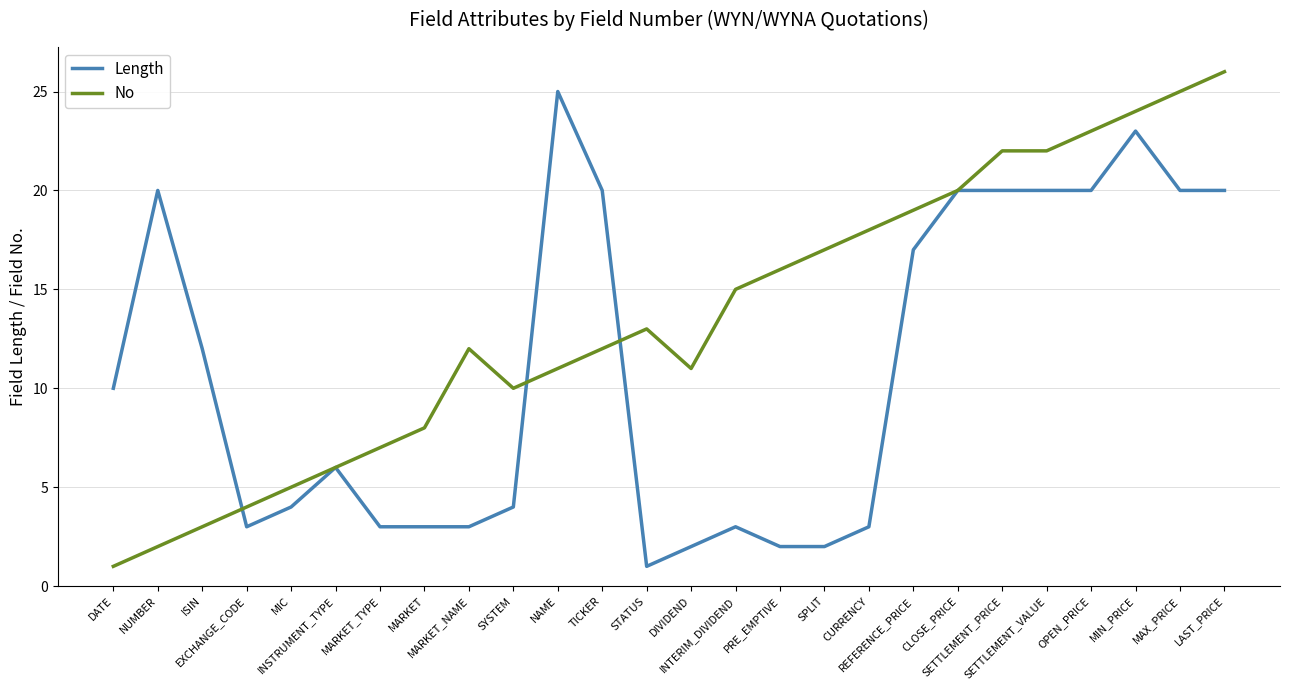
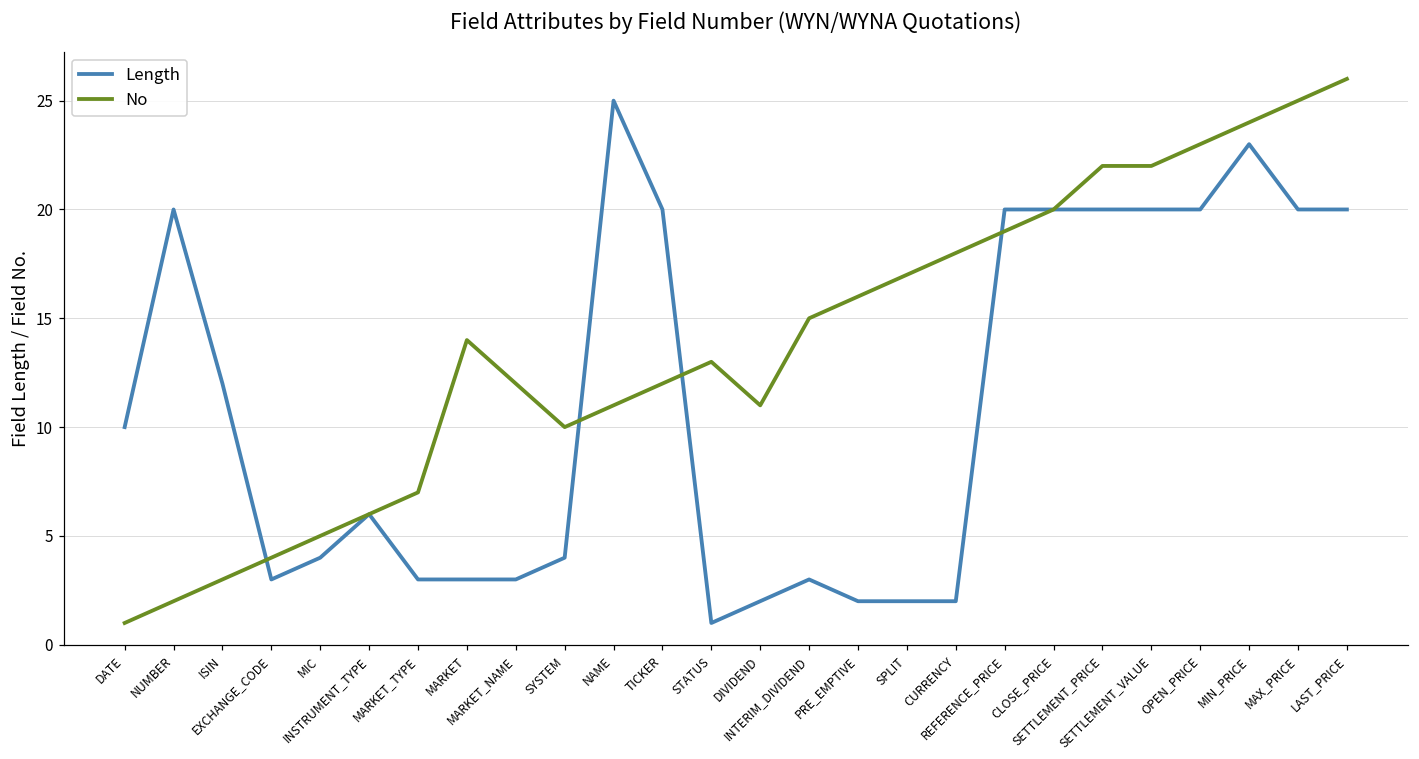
  {
    "Length": {
      "DATE": 10,
      "NUMBER": 20,
      "ISIN": 12,
      "EXCHANGE_CODE": 3,
      "MIC": 4,
      "MARKET_TYPE": 3,
      "MARKET": 3,
      "MARKET_NAME": 3,
      "SYSTEM": 4,
      "NAME": 25,
      "TICKER": 20,
      "STATUS": 1,
      "DIVIDEND": 2,
      "INTERIM_DIVIDEND": 3,
      "PRE_EMPTIVE": 2,
      "SPLIT": 2,
-     "CURRENCY": 3,
-     "REFERENCE_PRICE": 17,
+     "CURRENCY": 2,
+     "REFERENCE_PRICE": 20,
      "SETTLEMENT_PRICE": 20,
      "SETTLEMENT_VALUE": 20,
      "OPEN_PRICE": 20,
      "MIN_PRICE": 23,
      "MAX_PRICE": 20,
      "LAST_PRICE": 20
    },
    "No": {
      "DATE": 1,
      "NUMBER": 2,
      "ISIN": 3,
      "EXCHANGE_CODE": 4,
      "MIC": 5,
      "MARKET_TYPE": 7,
-     "MARKET": 8,
+     "MARKET": 14,
      "MARKET_NAME": 12,
      "SYSTEM": 10,
      "NAME": 11,
      "TICKER": 12,
      "STATUS": 13,
      "DIVIDEND": 11,
      "INTERIM_DIVIDEND": 15,
      "PRE_EMPTIVE": 16,
      "SPLIT": 17,
      "CURRENCY": 18,
      "REFERENCE_PRICE": 19,
      "SETTLEMENT_PRICE": 22,
      "SETTLEMENT_VALUE": 22,
      "OPEN_PRICE": 23,
      "MIN_PRICE": 24,
      "MAX_PRICE": 25,
      "LAST_PRICE": 26
    }
  }
